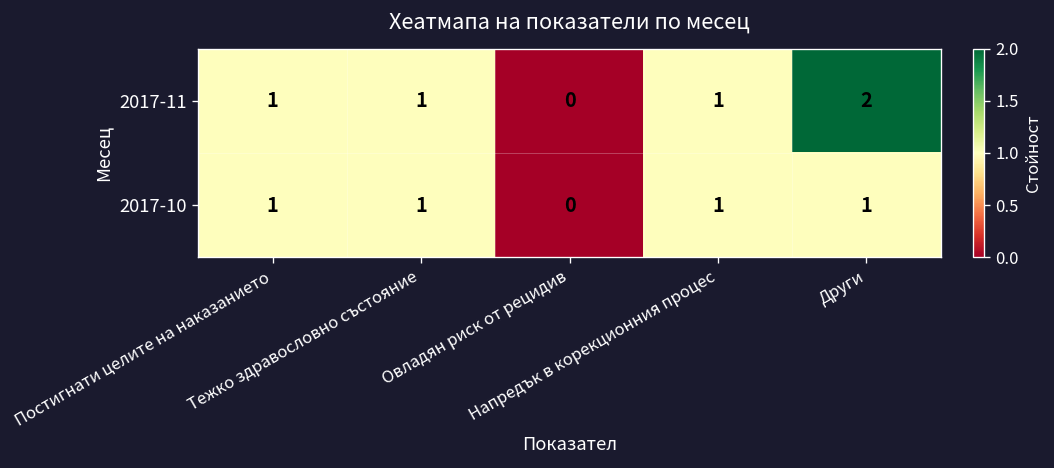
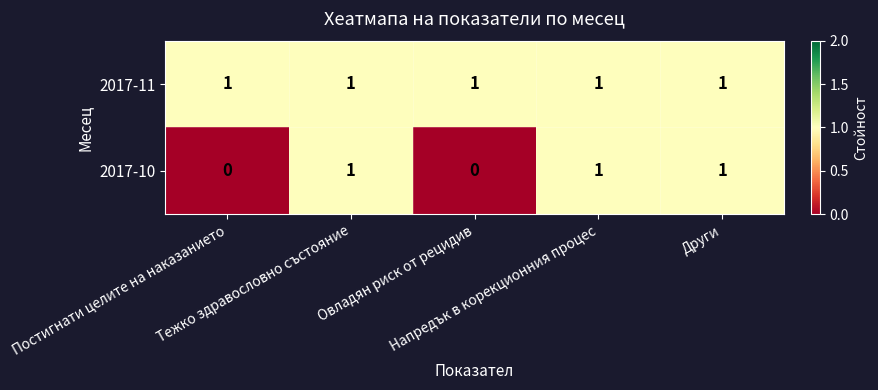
  {
    "2017-11": {
      "Постигнати целите на наказанието": 1,
      "Тежко здравословно състояние": 1,
-     "Овладян риск от рецидив": 0,
+     "Овладян риск от рецидив": 1,
      "Напредък в корекционния процес": 1,
-     "Други": 2
+     "Други": 1
    },
    "2017-10": {
-     "Постигнати целите на наказанието": 1,
+     "Постигнати целите на наказанието": 0,
      "Тежко здравословно състояние": 1,
      "Овладян риск от рецидив": 0,
      "Напредък в корекционния процес": 1,
      "Други": 1
    }
  }
